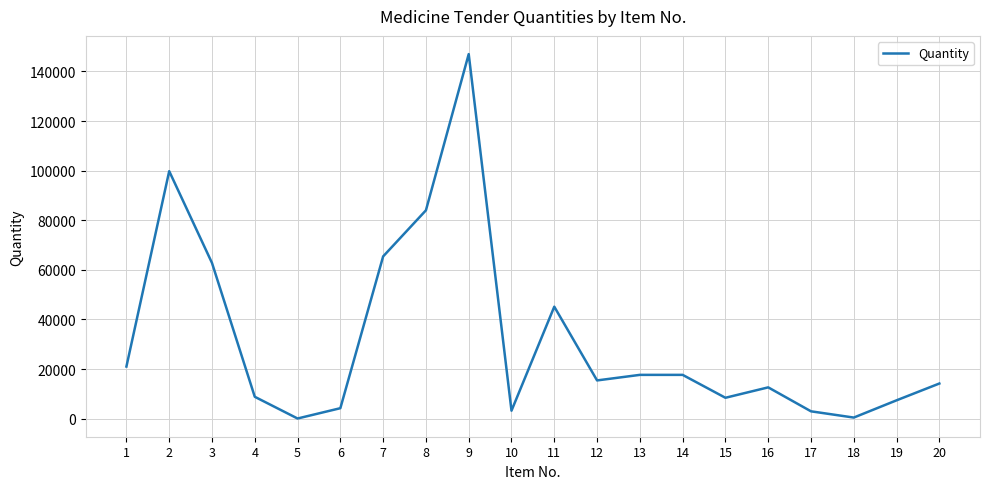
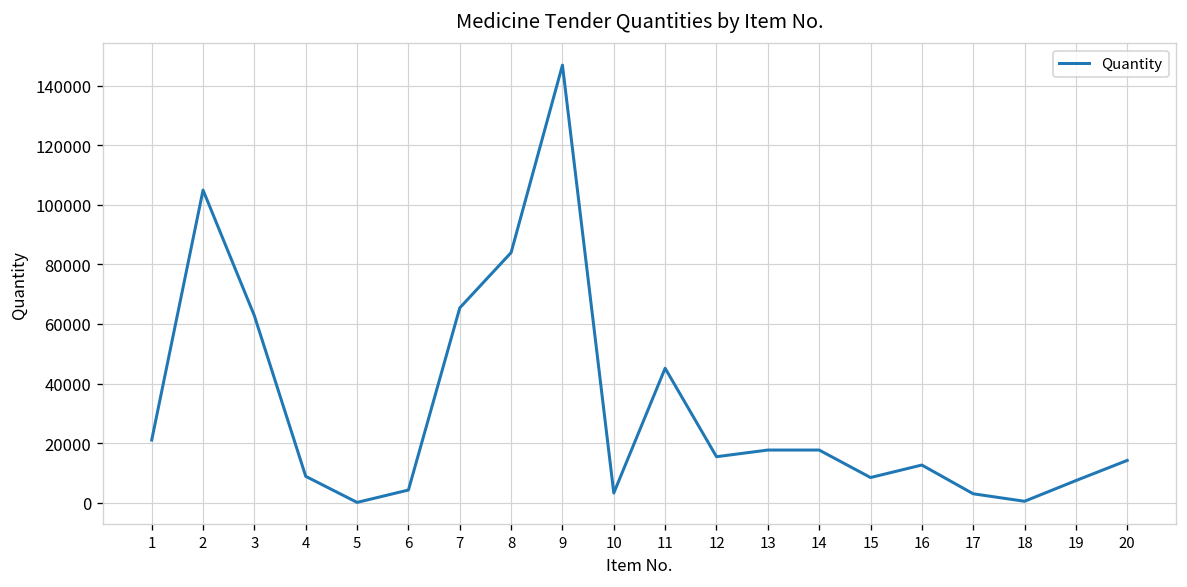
  {
    "1": 21000,
-   "2": 100000,
+   "2": 105000,
    "3": 63000,
    "4": 9000,
    "5": 0,
    "6": 4000,
    "7": 65000,
    "8": 84000,
    "9": 147000,
    "10": 3000,
    "11": 45000,
    "12": 15000,
    "13": 18000,
    "14": 18000,
    "15": 8000,
    "16": 13000,
    "17": 3000,
    "18": 0,
    "19": 7000,
    "20": 14000
  }
